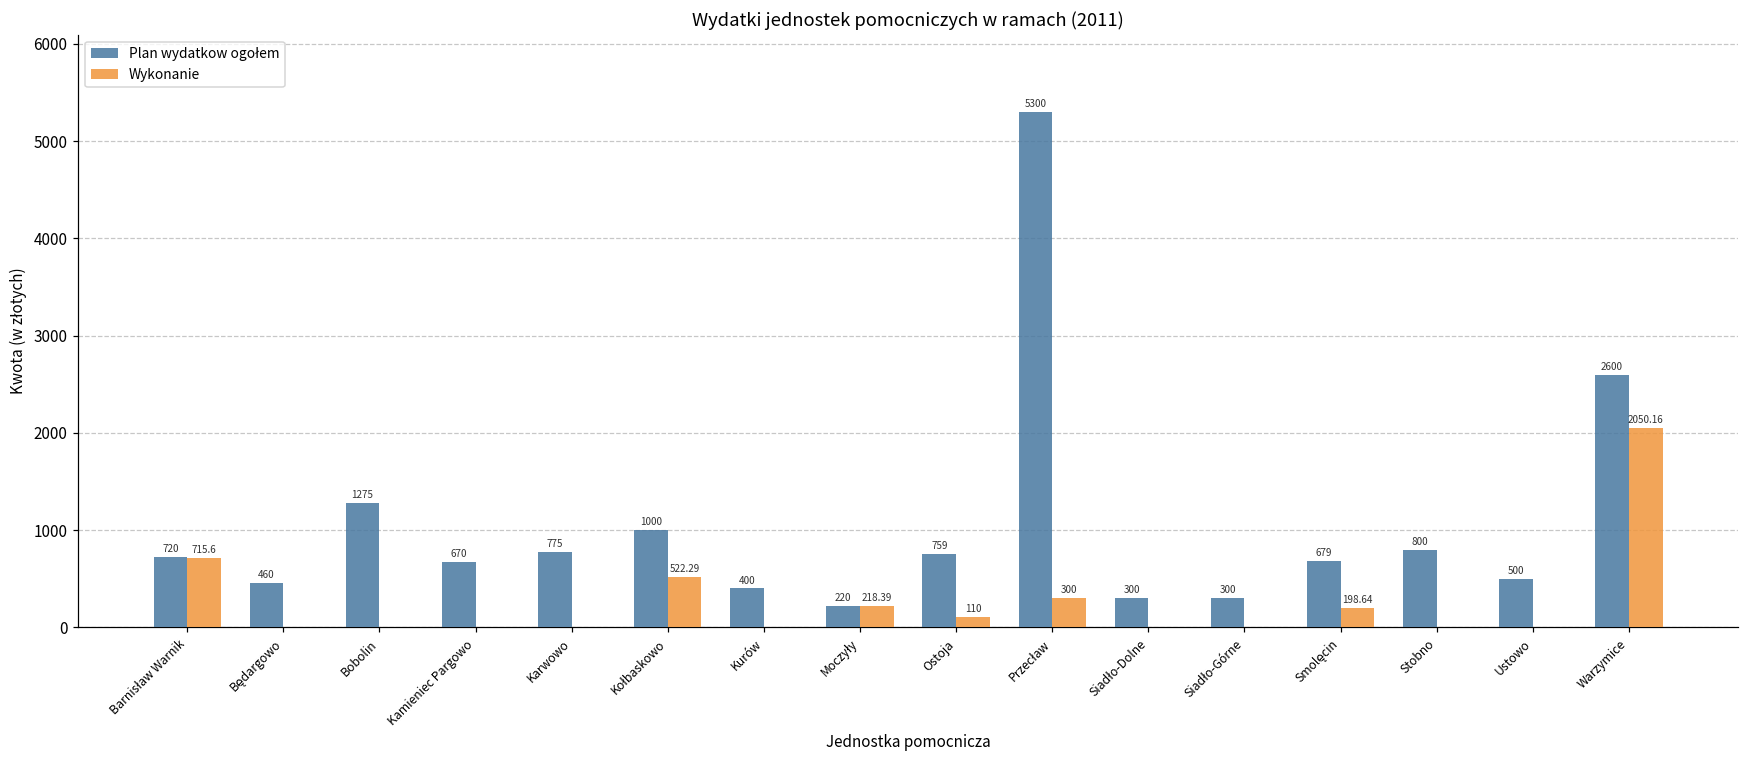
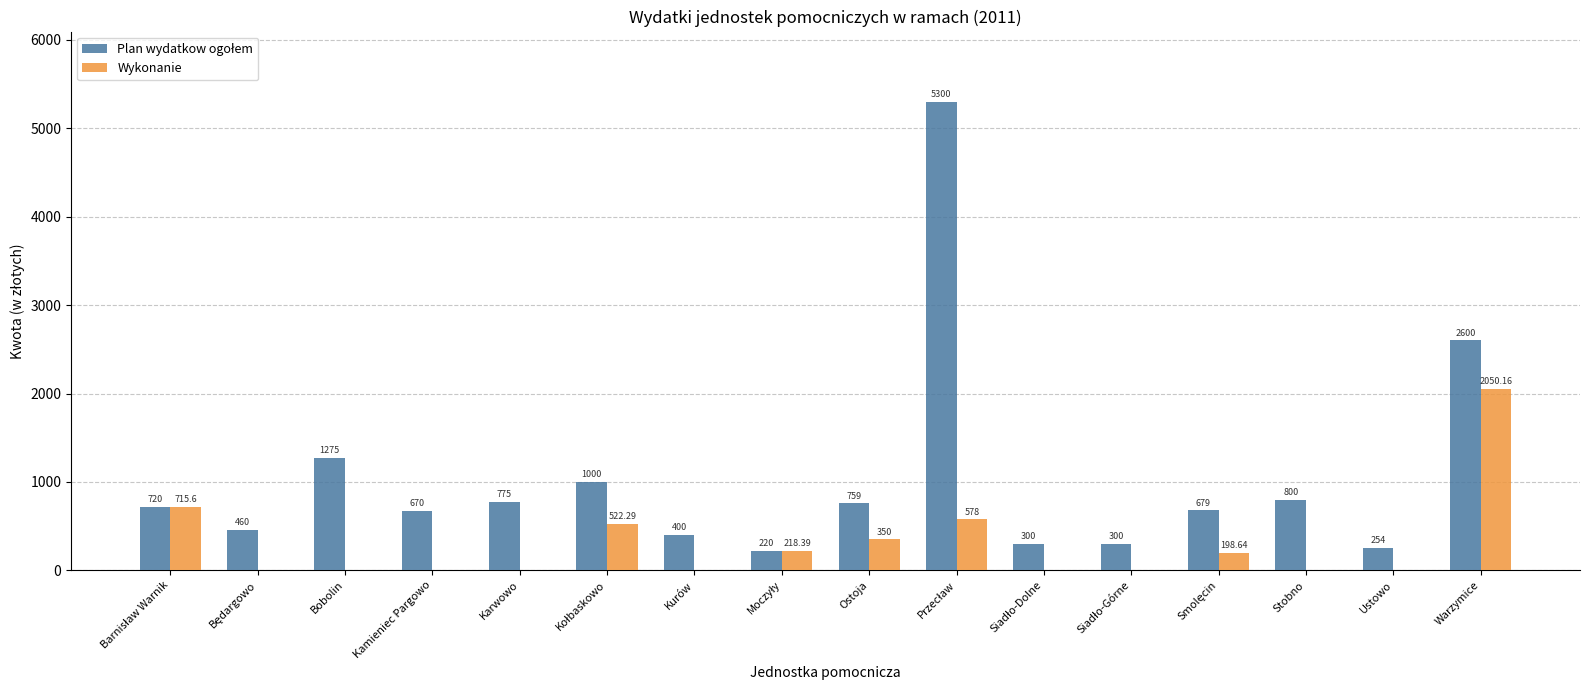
  {
    "Plan wydatkow ogołem": {
      "Barnisław Warnik": 720,
      "Będargowo": 460,
      "Bobolin": 1275,
      "Kamieniec Pargowo": 670,
      "Karwowo": 775,
      "Kołbaskowo": 1000,
      "Kurów": 400,
      "Moczyły": 220,
      "Ostoja": 759,
      "Przecław": 5300,
      "Siadło-Dolne": 300,
      "Siadło-Górne": 300,
      "Smolęcin": 679,
      "Stobno": 800,
-     "Ustowo": 500,
+     "Ustowo": 254,
      "Warzymice": 2600
    },
    "Wykonanie": {
      "Barnisław Warnik": 715.6,
      "Kołbaskowo": 522.29,
      "Moczyły": 218.39,
-     "Ostoja": 110,
-     "Przecław": 300,
+     "Ostoja": 350,
+     "Przecław": 578,
      "Smolęcin": 198.64,
      "Warzymice": 2050.16
    }
  }
